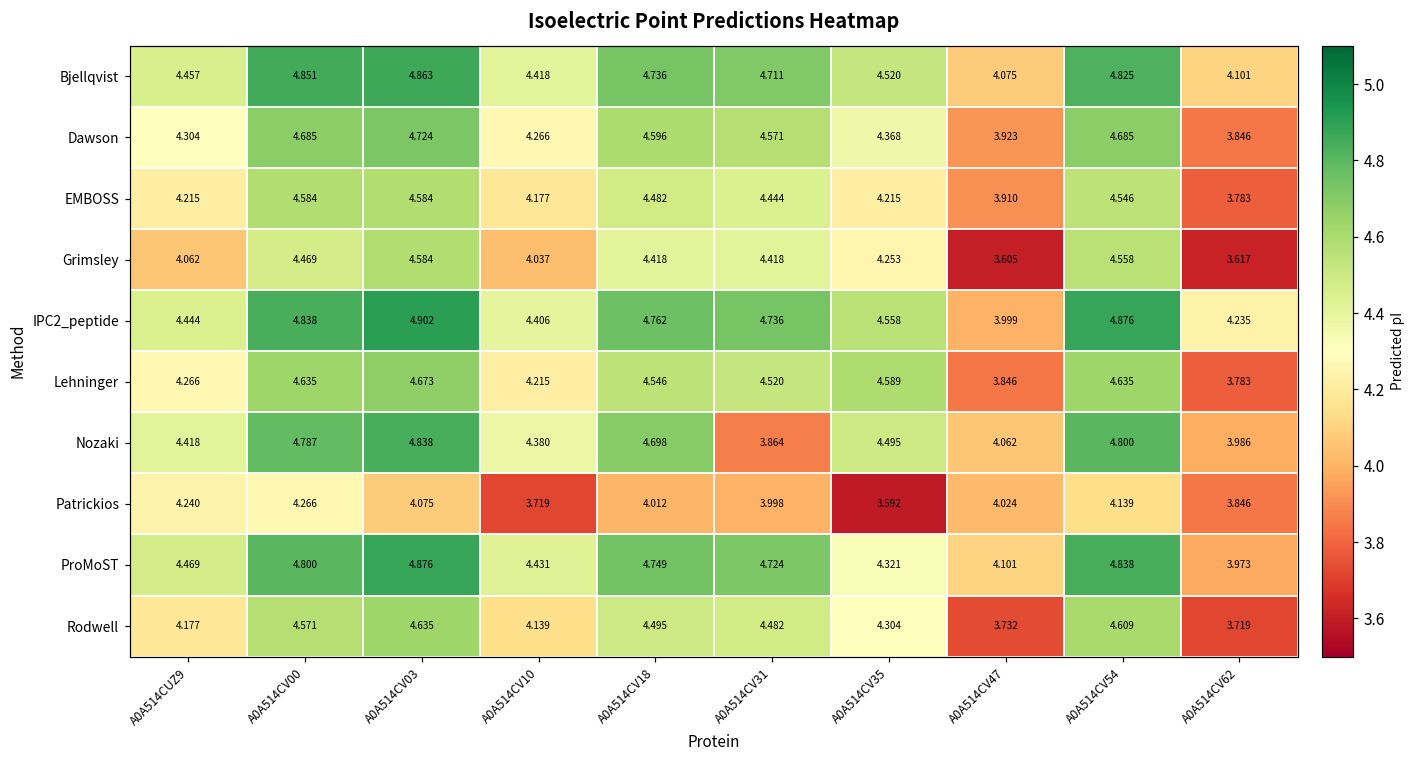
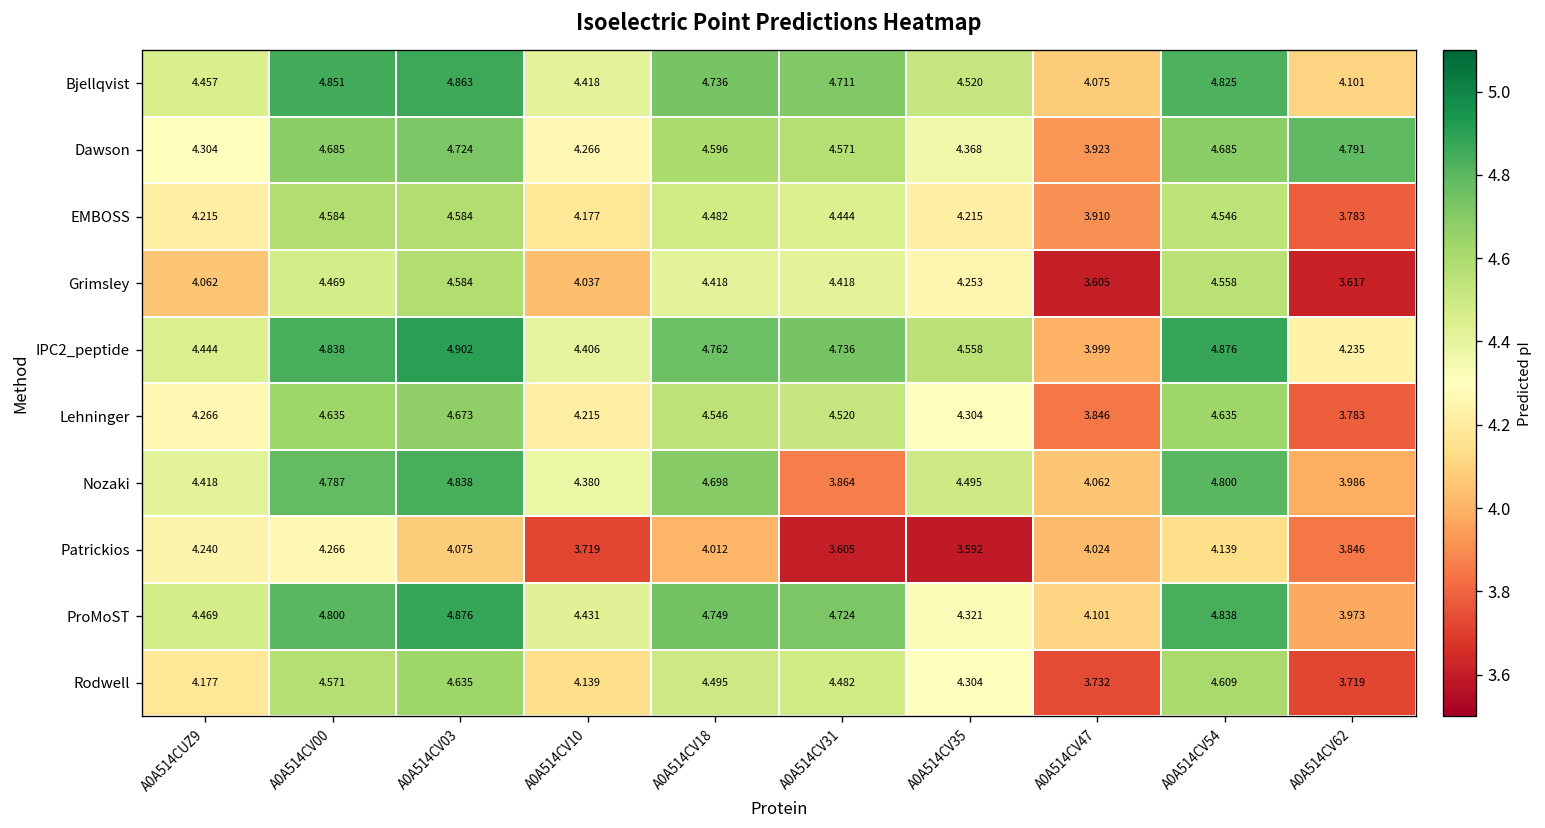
  {
    "Bjellqvist": {
      "A0A514CUZ9": 4.457,
      "A0A514CV00": 4.851,
      "A0A514CV03": 4.863,
      "A0A514CV10": 4.418,
      "A0A514CV18": 4.736,
      "A0A514CV31": 4.711,
      "A0A514CV35": 4.520,
      "A0A514CV47": 4.075,
      "A0A514CV54": 4.825,
      "A0A514CV62": 4.101
    },
    "Dawson": {
      "A0A514CUZ9": 4.304,
      "A0A514CV00": 4.685,
      "A0A514CV03": 4.724,
      "A0A514CV10": 4.266,
      "A0A514CV18": 4.596,
      "A0A514CV31": 4.571,
      "A0A514CV35": 4.368,
      "A0A514CV47": 3.923,
      "A0A514CV54": 4.685,
-     "A0A514CV62": 3.846
+     "A0A514CV62": 4.791
    },
    "EMBOSS": {
      "A0A514CUZ9": 4.215,
      "A0A514CV00": 4.584,
      "A0A514CV03": 4.584,
      "A0A514CV10": 4.177,
      "A0A514CV18": 4.482,
      "A0A514CV31": 4.444,
      "A0A514CV35": 4.215,
      "A0A514CV47": 3.910,
      "A0A514CV54": 4.546,
      "A0A514CV62": 3.783
    },
    "Grimsley": {
      "A0A514CUZ9": 4.062,
      "A0A514CV00": 4.469,
      "A0A514CV03": 4.584,
      "A0A514CV10": 4.037,
      "A0A514CV18": 4.418,
      "A0A514CV31": 4.418,
      "A0A514CV35": 4.253,
      "A0A514CV47": 3.605,
      "A0A514CV54": 4.558,
      "A0A514CV62": 3.617
    },
    "IPC2_peptide": {
      "A0A514CUZ9": 4.444,
      "A0A514CV00": 4.838,
      "A0A514CV03": 4.902,
      "A0A514CV10": 4.406,
      "A0A514CV18": 4.762,
      "A0A514CV31": 4.736,
      "A0A514CV35": 4.558,
      "A0A514CV47": 3.999,
      "A0A514CV54": 4.876,
      "A0A514CV62": 4.235
    },
    "Lehninger": {
      "A0A514CUZ9": 4.266,
      "A0A514CV00": 4.635,
      "A0A514CV03": 4.673,
      "A0A514CV10": 4.215,
      "A0A514CV18": 4.546,
      "A0A514CV31": 4.520,
-     "A0A514CV35": 4.589,
+     "A0A514CV35": 4.304,
      "A0A514CV47": 3.846,
      "A0A514CV54": 4.635,
      "A0A514CV62": 3.783
    },
    "Nozaki": {
      "A0A514CUZ9": 4.418,
      "A0A514CV00": 4.787,
      "A0A514CV03": 4.838,
      "A0A514CV10": 4.380,
      "A0A514CV18": 4.698,
      "A0A514CV31": 3.864,
      "A0A514CV35": 4.495,
      "A0A514CV47": 4.062,
      "A0A514CV54": 4.800,
      "A0A514CV62": 3.986
    },
    "Patrickios": {
      "A0A514CUZ9": 4.240,
      "A0A514CV00": 4.266,
      "A0A514CV03": 4.075,
      "A0A514CV10": 3.719,
      "A0A514CV18": 4.012,
-     "A0A514CV31": 3.998,
+     "A0A514CV31": 3.605,
      "A0A514CV35": 3.592,
      "A0A514CV47": 4.024,
      "A0A514CV54": 4.139,
      "A0A514CV62": 3.846
    },
    "ProMoST": {
      "A0A514CUZ9": 4.469,
      "A0A514CV00": 4.800,
      "A0A514CV03": 4.876,
      "A0A514CV10": 4.431,
      "A0A514CV18": 4.749,
      "A0A514CV31": 4.724,
      "A0A514CV35": 4.321,
      "A0A514CV47": 4.101,
      "A0A514CV54": 4.838,
      "A0A514CV62": 3.973
    },
    "Rodwell": {
      "A0A514CUZ9": 4.177,
      "A0A514CV00": 4.571,
      "A0A514CV03": 4.635,
      "A0A514CV10": 4.139,
      "A0A514CV18": 4.495,
      "A0A514CV31": 4.482,
      "A0A514CV35": 4.304,
      "A0A514CV47": 3.732,
      "A0A514CV54": 4.609,
      "A0A514CV62": 3.719
    }
  }
